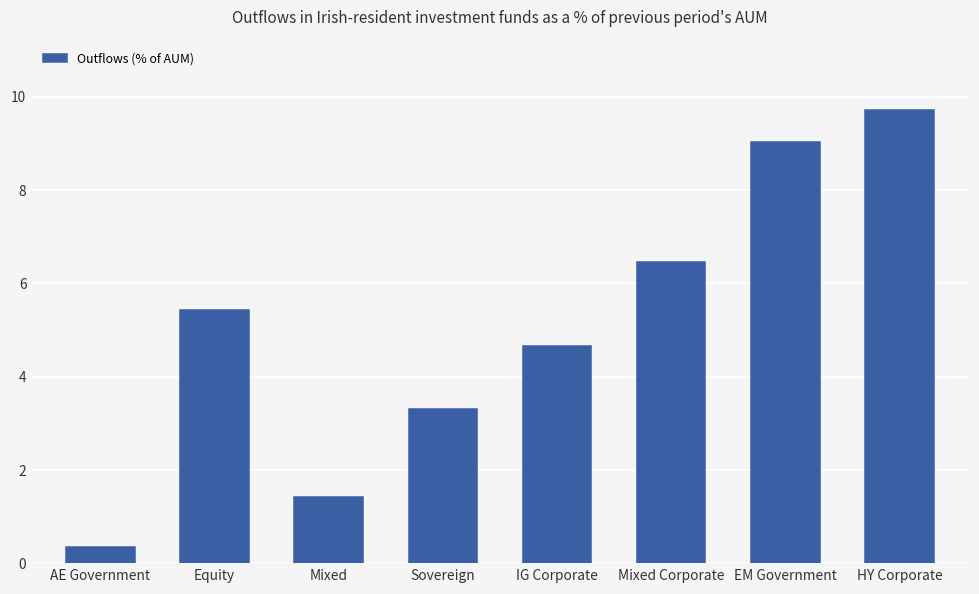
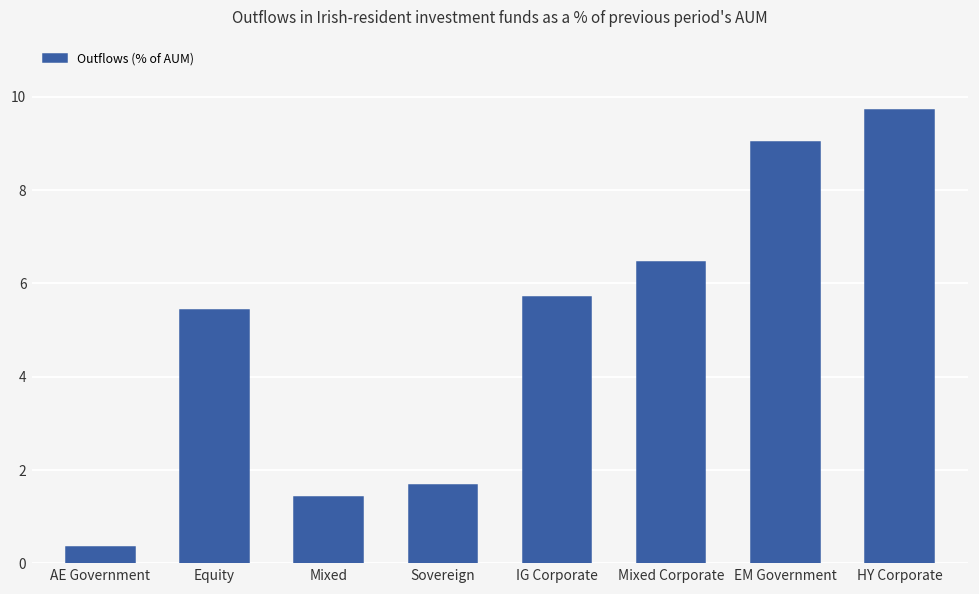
  {
    "AE Government": 0.3,
    "Equity": 5.4,
    "Mixed": 1.4,
-   "Sovereign": 3.3,
-   "IG Corporate": 4.7,
+   "Sovereign": 1.7,
+   "IG Corporate": 5.7,
    "Mixed Corporate": 6.5,
    "EM Government": 9.0,
    "HY Corporate": 9.7
  }
